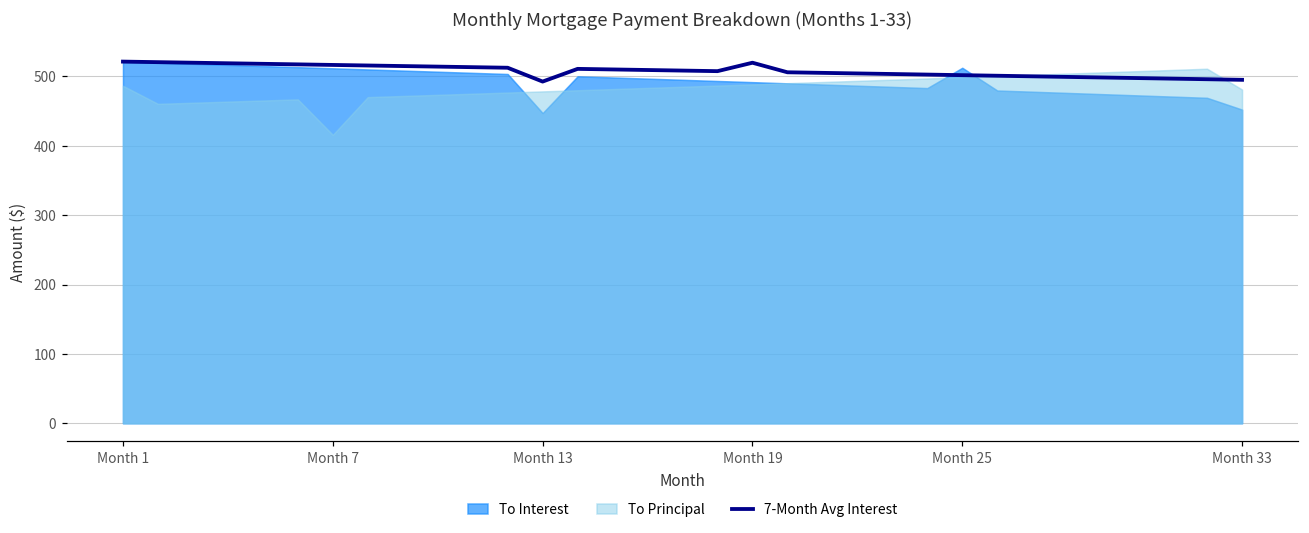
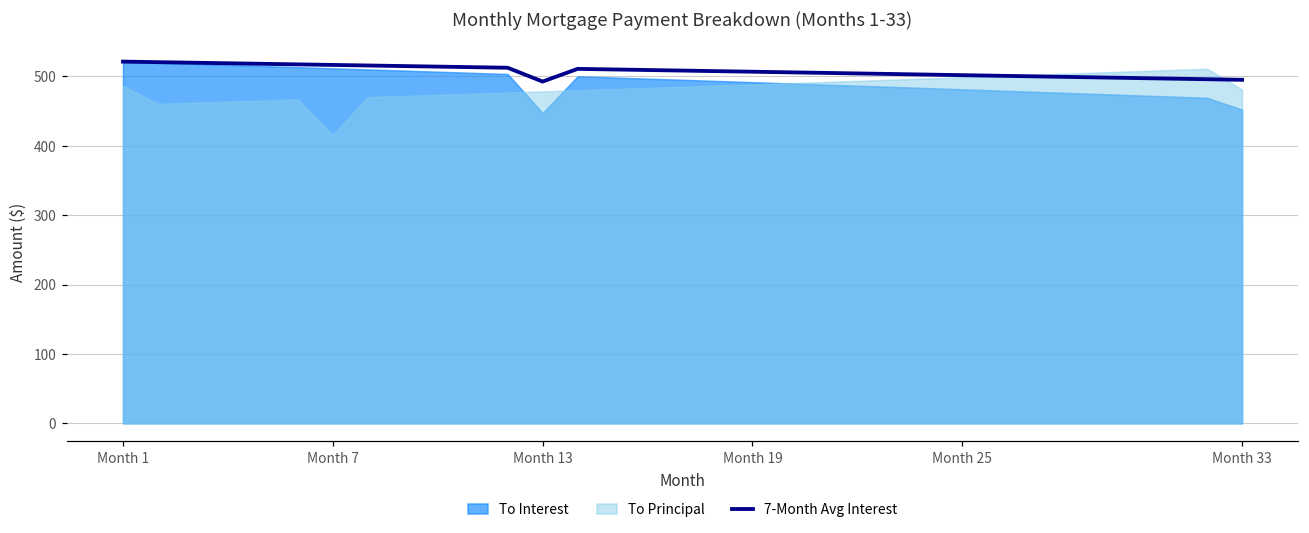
  {
    "7-Month Avg Interest": {
      "Month 7": 520,
      "Month 13": 490,
-     "Month 19": 520,
+     "Month 19": 510,
      "Month 33": 500
    },
    "To Interest": {
      "Month 7": 510,
      "Month 13": 450,
-     "Month 25": 510,
+     "Month 25": 480,
      "Month 33": 450
    },
    "To Principal": {
      "Month 1": 490,
      "Month 7": 420,
      "Month 13": 480,
      "Month 33": 480
    }
  }
